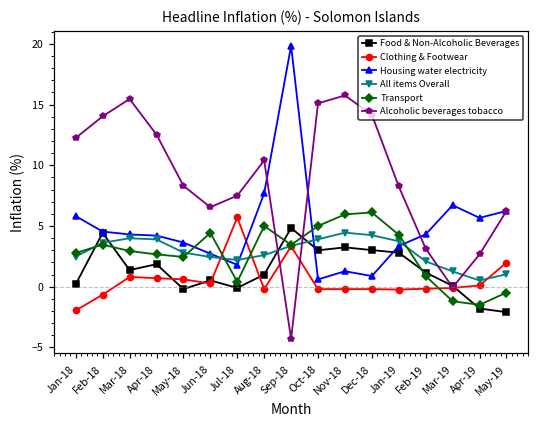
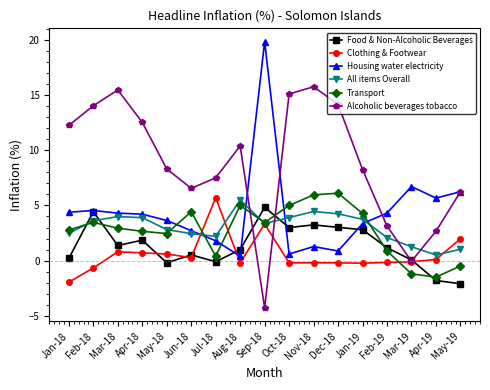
  {
    "Food & Non-Alcoholic Beverages": {
      "Jan-18": 0.2,
      "Mar-18": 1.4,
      "Apr-18": 1.9,
      "May-18": -0.2,
      "Jun-18": 0.5,
      "Jul-18": -0.1,
      "Aug-18": 1.0,
      "Sep-18": 4.8,
      "Oct-18": 3.0,
      "Nov-18": 3.2,
      "Dec-18": 3.0,
      "Jan-19": 2.8,
      "Feb-19": 1.2,
      "Apr-19": -1.8,
      "May-19": -2.1
    },
    "Clothing & Footwear": {
      "Jan-18": -2.0,
      "Feb-18": -0.7,
      "Mar-18": 0.8,
      "Apr-18": 0.7,
      "May-18": 0.6,
      "Jun-18": 0.3,
      "Jul-18": 5.7,
      "Aug-18": -0.2,
      "Oct-18": -0.2,
      "Nov-18": -0.2,
      "Dec-18": -0.2,
      "Jan-19": -0.2,
      "Feb-19": -0.2,
      "Apr-19": 0.1,
      "May-19": 2.0
    },
    "Housing water electricity": {
-     "Jan-18": 5.8,
+     "Jan-18": 4.4,
      "Mar-18": 4.3,
      "Apr-18": 4.2,
      "May-18": 3.6,
      "Jun-18": 2.7,
      "Jul-18": 1.8,
-     "Aug-18": 7.7,
+     "Aug-18": 0.4,
      "Sep-18": 19.8,
      "Oct-18": 0.6,
      "Nov-18": 1.3,
      "Dec-18": 0.9,
      "Jan-19": 3.4,
      "Feb-19": 4.3,
      "Mar-19": 6.7,
      "Apr-19": 5.7
    },
    "All items Overall": {
      "Jan-18": 2.5,
      "Mar-18": 4.0,
      "Apr-18": 3.9,
      "May-18": 2.8,
      "Jun-18": 2.4,
      "Jul-18": 2.2,
-     "Aug-18": 2.6,
+     "Aug-18": 5.5,
      "Oct-18": 3.9,
      "Nov-18": 4.5,
      "Dec-18": 4.2,
      "Jan-19": 3.7,
      "Feb-19": 2.1,
      "Mar-19": 1.3,
      "Apr-19": 0.5,
      "May-19": 1.0
    },
    "Transport": {
      "Jan-18": 2.8,
      "Mar-18": 2.9,
      "Apr-18": 2.7,
      "May-18": 2.5,
      "Jun-18": 4.4,
      "Jul-18": 0.4,
      "Aug-18": 5.0,
      "Oct-18": 5.0,
      "Nov-18": 6.0,
      "Dec-18": 6.1,
      "Jan-19": 4.3,
      "Feb-19": 0.9,
      "Mar-19": -1.2,
      "Apr-19": -1.5,
      "May-19": -0.5
    },
    "Alcoholic beverages tobacco": {
      "Jan-18": 12.3,
      "Feb-18": 14.0,
      "Mar-18": 15.5,
      "Apr-18": 12.5,
      "May-18": 8.3,
      "Jun-18": 6.6,
      "Jul-18": 7.5,
      "Aug-18": 10.4,
      "Sep-18": -4.3,
      "Oct-18": 15.1,
      "Nov-18": 15.8,
      "Jan-19": 8.3,
      "Feb-19": 3.1,
      "Apr-19": 2.7
    }
  }
